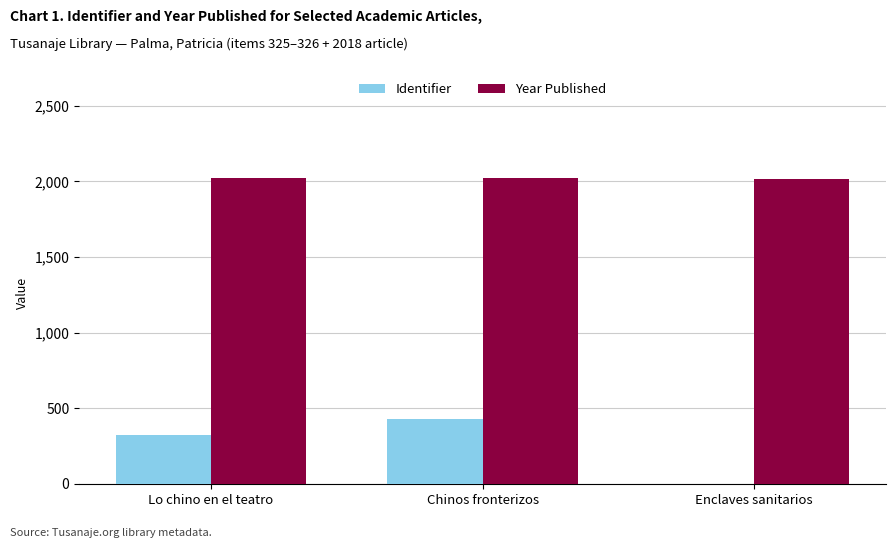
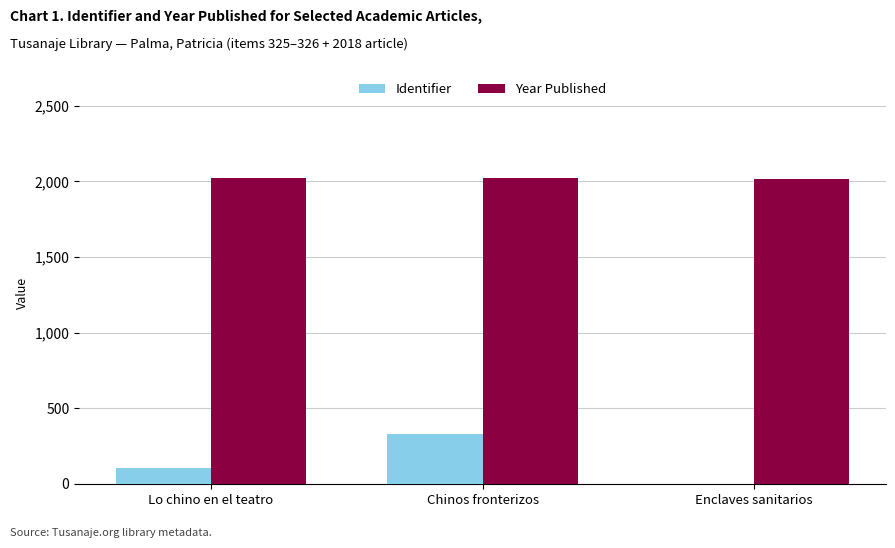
  {
    "Identifier": {
-     "Lo chino en el teatro": "330",
-     "Chinos fronterizos": "430",
+     "Lo chino en el teatro": "110",
+     "Chinos fronterizos": "330",
      "Enclaves sanitarios": "0"
    },
    "Year Published": {
      "Lo chino en el teatro": "2,020",
      "Chinos fronterizos": "2,020",
      "Enclaves sanitarios": "2,020"
    }
  }
